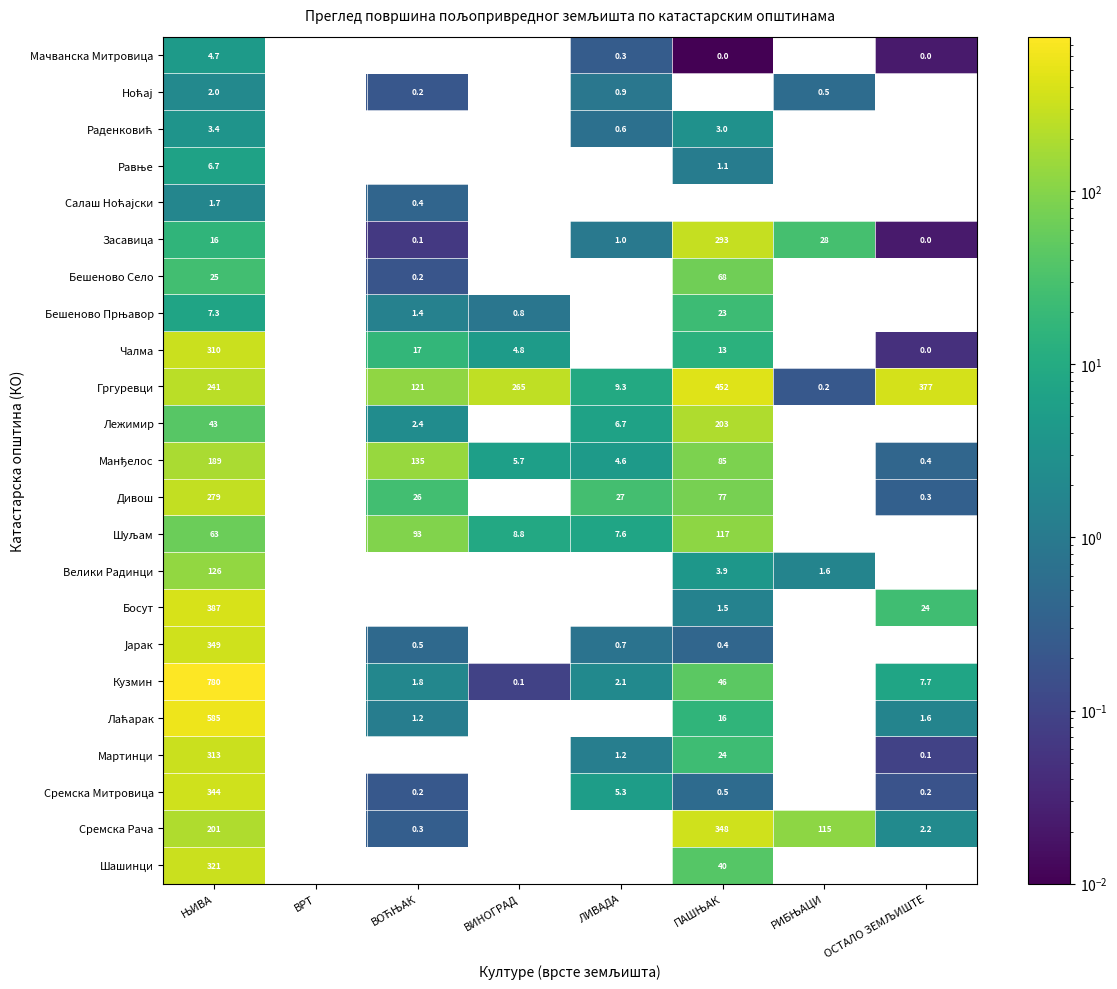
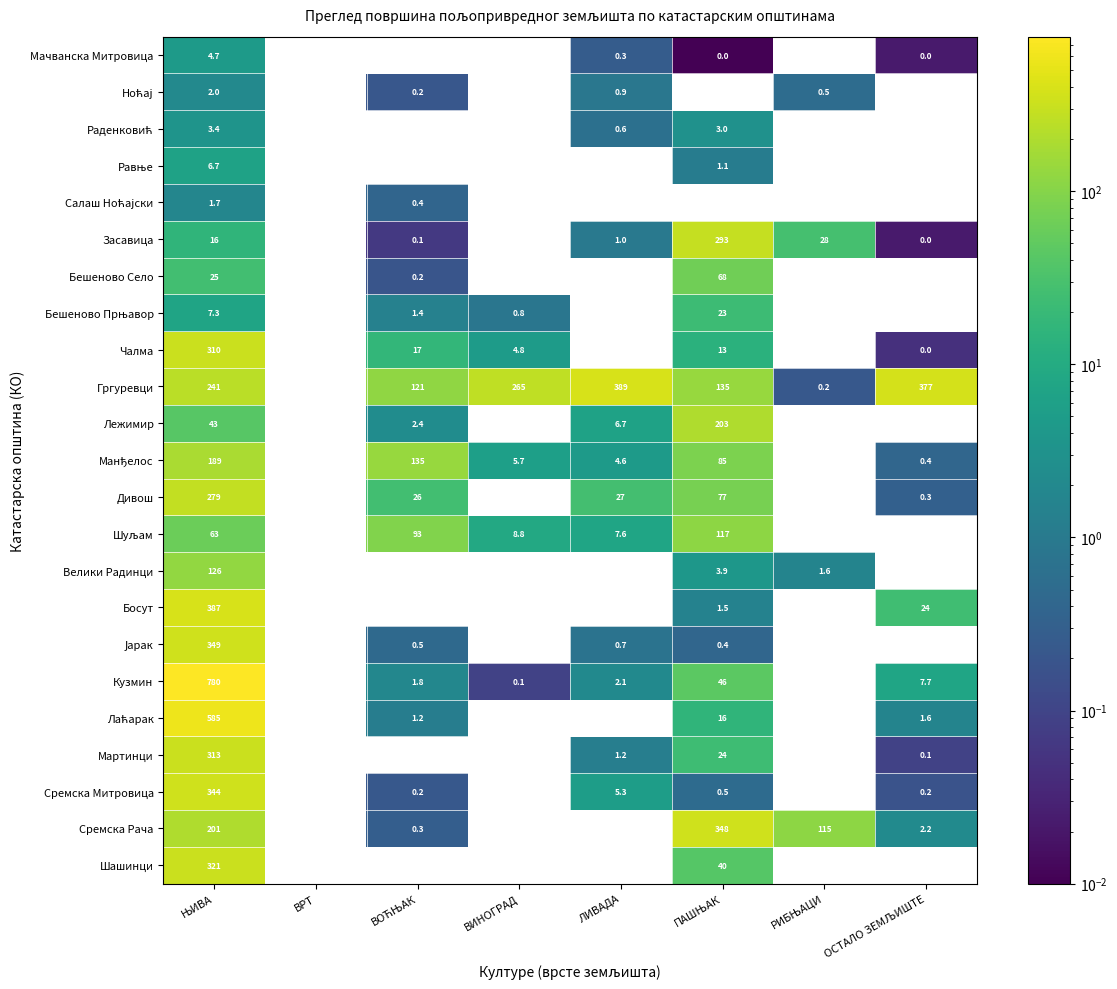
  {
    "Мачванска Митровица": {
      "ЊИВА": 4.7,
      "ЛИВАДА": 0.3,
      "ПАШЊАК": 0.0,
      "ОСТАЛО ЗЕМЉИШТЕ": 0.0
    },
    "Ноћај": {
      "ЊИВА": 2.0,
      "ВОЋЊАК": 0.2,
      "ЛИВАДА": 0.9,
      "РИБЊАЦИ": 0.5
    },
    "Раденковић": {
      "ЊИВА": 3.4,
      "ЛИВАДА": 0.6,
      "ПАШЊАК": 3.0
    },
    "Равње": {
      "ЊИВА": 6.7,
      "ПАШЊАК": 1.1
    },
    "Салаш Ноћајски": {
      "ЊИВА": 1.7,
      "ВОЋЊАК": 0.4
    },
    "Засавица": {
      "ЊИВА": 16,
      "ВОЋЊАК": 0.1,
      "ЛИВАДА": 1.0,
      "ПАШЊАК": 293,
      "РИБЊАЦИ": 28,
      "ОСТАЛО ЗЕМЉИШТЕ": 0.0
    },
    "Бешеново Село": {
      "ЊИВА": 25,
      "ВОЋЊАК": 0.2,
      "ПАШЊАК": 68
    },
    "Бешеново Прњавор": {
      "ЊИВА": 7.3,
      "ВОЋЊАК": 1.4,
      "ВИНОГРАД": 0.8,
      "ПАШЊАК": 23
    },
    "Чалма": {
      "ЊИВА": 310,
      "ВОЋЊАК": 17,
      "ВИНОГРАД": 4.8,
      "ПАШЊАК": 13,
      "ОСТАЛО ЗЕМЉИШТЕ": 0.0
    },
    "Гргуревци": {
      "ЊИВА": 241,
      "ВОЋЊАК": 121,
      "ВИНОГРАД": 265,
-     "ЛИВАДА": 9.3,
-     "ПАШЊАК": 452,
+     "ЛИВАДА": 389,
+     "ПАШЊАК": 135,
      "РИБЊАЦИ": 0.2,
      "ОСТАЛО ЗЕМЉИШТЕ": 377
    },
    "Лежимир": {
      "ЊИВА": 43,
      "ВОЋЊАК": 2.4,
      "ЛИВАДА": 6.7,
      "ПАШЊАК": 203
    },
    "Манђелос": {
      "ЊИВА": 189,
      "ВОЋЊАК": 135,
      "ВИНОГРАД": 5.7,
      "ЛИВАДА": 4.6,
      "ПАШЊАК": 85,
      "ОСТАЛО ЗЕМЉИШТЕ": 0.4
    },
    "Дивош": {
      "ЊИВА": 279,
      "ВОЋЊАК": 26,
      "ЛИВАДА": 27,
      "ПАШЊАК": 77,
      "ОСТАЛО ЗЕМЉИШТЕ": 0.3
    },
    "Шуљам": {
      "ЊИВА": 63,
      "ВОЋЊАК": 93,
      "ВИНОГРАД": 8.8,
      "ЛИВАДА": 7.6,
      "ПАШЊАК": 117
    },
    "Велики Радинци": {
      "ЊИВА": 126,
      "ПАШЊАК": 3.9,
      "РИБЊАЦИ": 1.6
    },
    "Босут": {
      "ЊИВА": 387,
      "ПАШЊАК": 1.5,
      "ОСТАЛО ЗЕМЉИШТЕ": 24
    },
    "Јарак": {
      "ЊИВА": 349,
      "ВОЋЊАК": 0.5,
      "ЛИВАДА": 0.7,
      "ПАШЊАК": 0.4
    },
    "Кузмин": {
      "ЊИВА": 780,
      "ВОЋЊАК": 1.8,
      "ВИНОГРАД": 0.1,
      "ЛИВАДА": 2.1,
      "ПАШЊАК": 46,
      "ОСТАЛО ЗЕМЉИШТЕ": 7.7
    },
    "Лаћарак": {
      "ЊИВА": 585,
      "ВОЋЊАК": 1.2,
      "ПАШЊАК": 16,
      "ОСТАЛО ЗЕМЉИШТЕ": 1.6
    },
    "Мартинци": {
      "ЊИВА": 313,
      "ЛИВАДА": 1.2,
      "ПАШЊАК": 24,
      "ОСТАЛО ЗЕМЉИШТЕ": 0.1
    },
    "Сремска Митровица": {
      "ЊИВА": 344,
      "ВОЋЊАК": 0.2,
      "ЛИВАДА": 5.3,
      "ПАШЊАК": 0.5,
      "ОСТАЛО ЗЕМЉИШТЕ": 0.2
    },
    "Сремска Рача": {
      "ЊИВА": 201,
      "ВОЋЊАК": 0.3,
      "ПАШЊАК": 348,
      "РИБЊАЦИ": 115,
      "ОСТАЛО ЗЕМЉИШТЕ": 2.2
    },
    "Шашинци": {
      "ЊИВА": 321,
      "ПАШЊАК": 40
    }
  }
